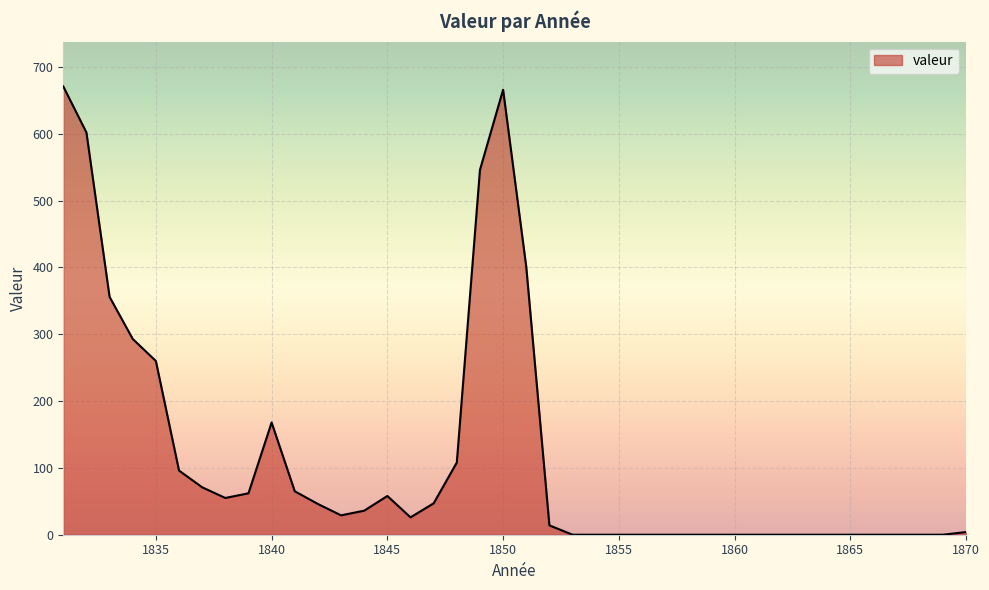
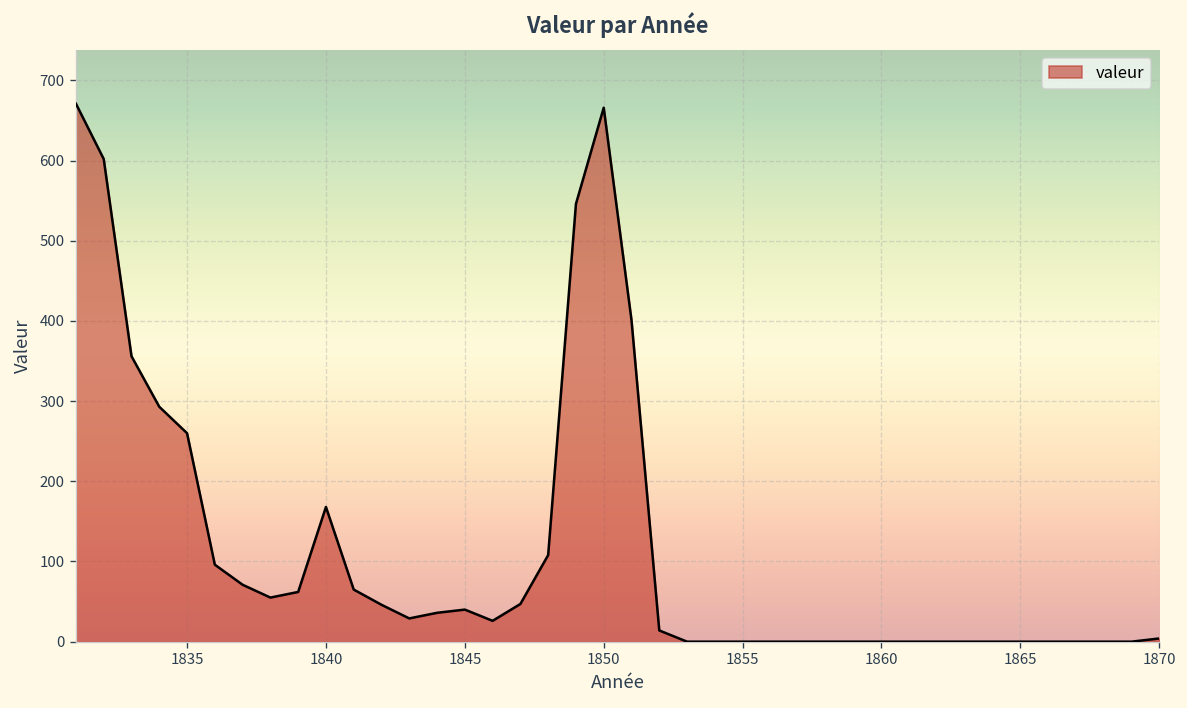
  {
    "1835": 260,
    "1840": 170,
-   "1845": 60,
+   "1845": 40,
    "1850": 670,
    "1855": 0,
    "1860": 0,
    "1865": 0,
    "1870": 0
  }
